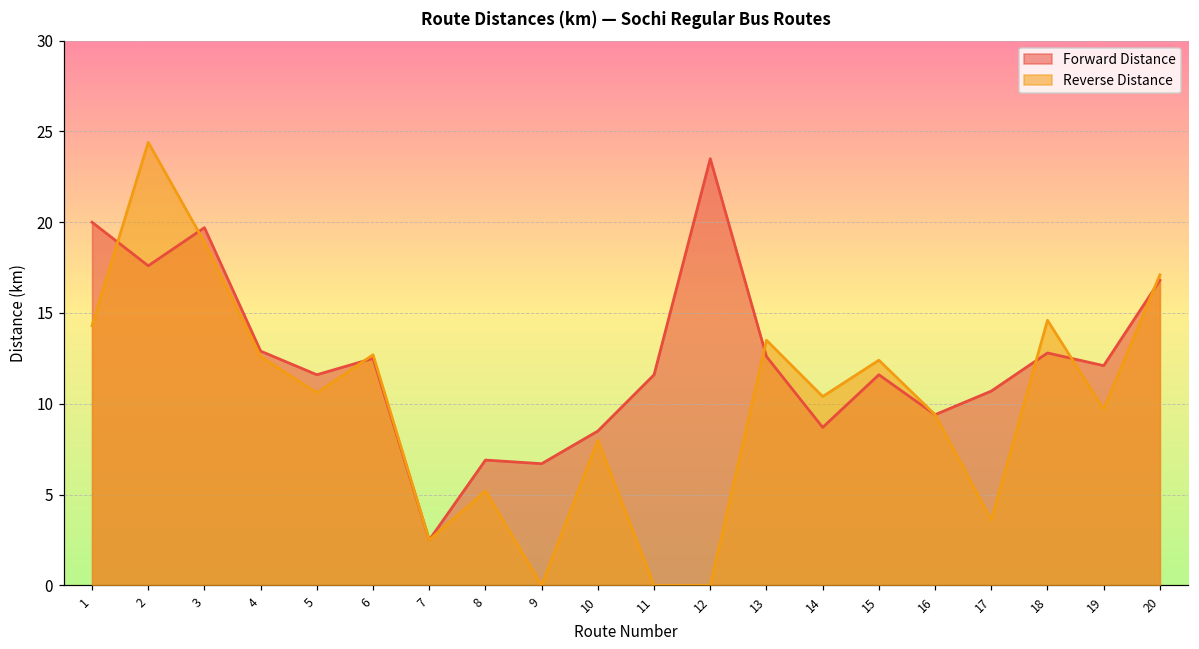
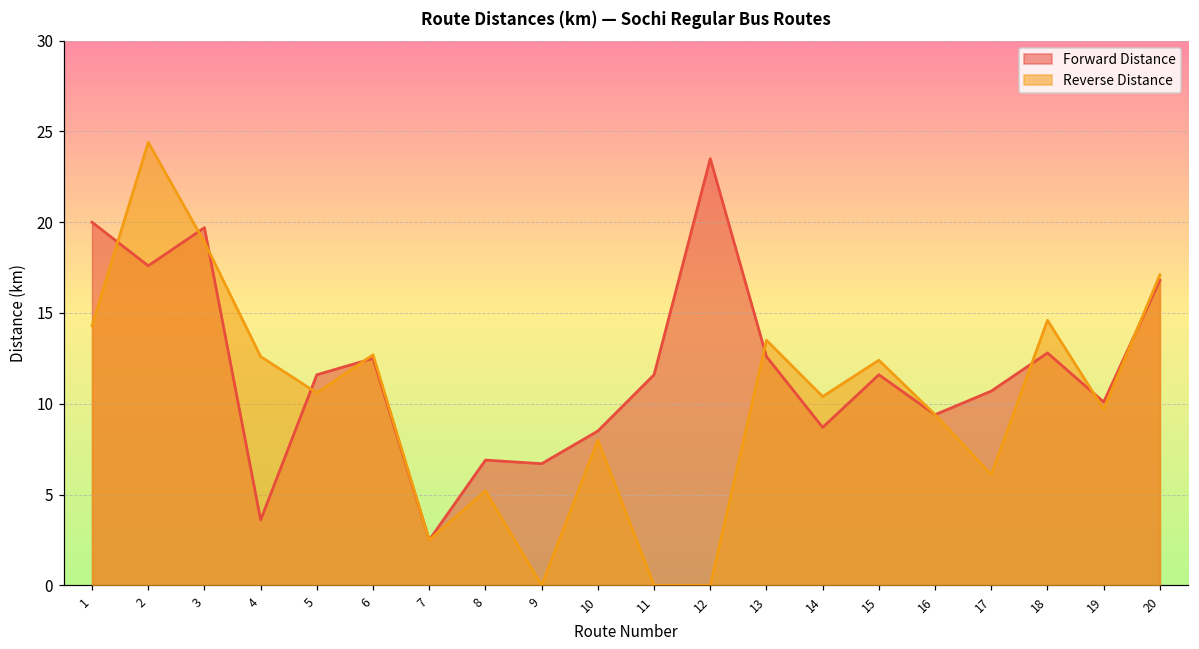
  {
    "Forward Distance": {
      "1": 20.0,
      "2": 17.6,
      "3": 19.7,
-     "4": 12.9,
+     "4": 3.6,
      "5": 11.6,
      "6": 12.5,
      "8": 6.9,
      "9": 6.7,
      "10": 8.5,
      "11": 11.6,
      "12": 23.5,
      "13": 12.6,
      "14": 8.7,
      "15": 11.6,
      "17": 10.7,
      "18": 12.8,
-     "19": 12.1,
+     "19": 10.1,
      "20": 16.8
    },
    "Reverse Distance": {
      "1": 14.3,
      "2": 24.4,
      "3": 18.9,
      "4": 12.6,
      "5": 10.6,
      "6": 12.7,
      "8": 5.2,
      "9": 0.0,
      "10": 8.0,
      "11": 0.0,
      "12": 0.0,
      "13": 13.5,
      "14": 10.4,
      "15": 12.4,
-     "17": 3.6,
+     "17": 6.1,
      "18": 14.6,
      "19": 9.7,
      "20": 17.1
    }
  }
